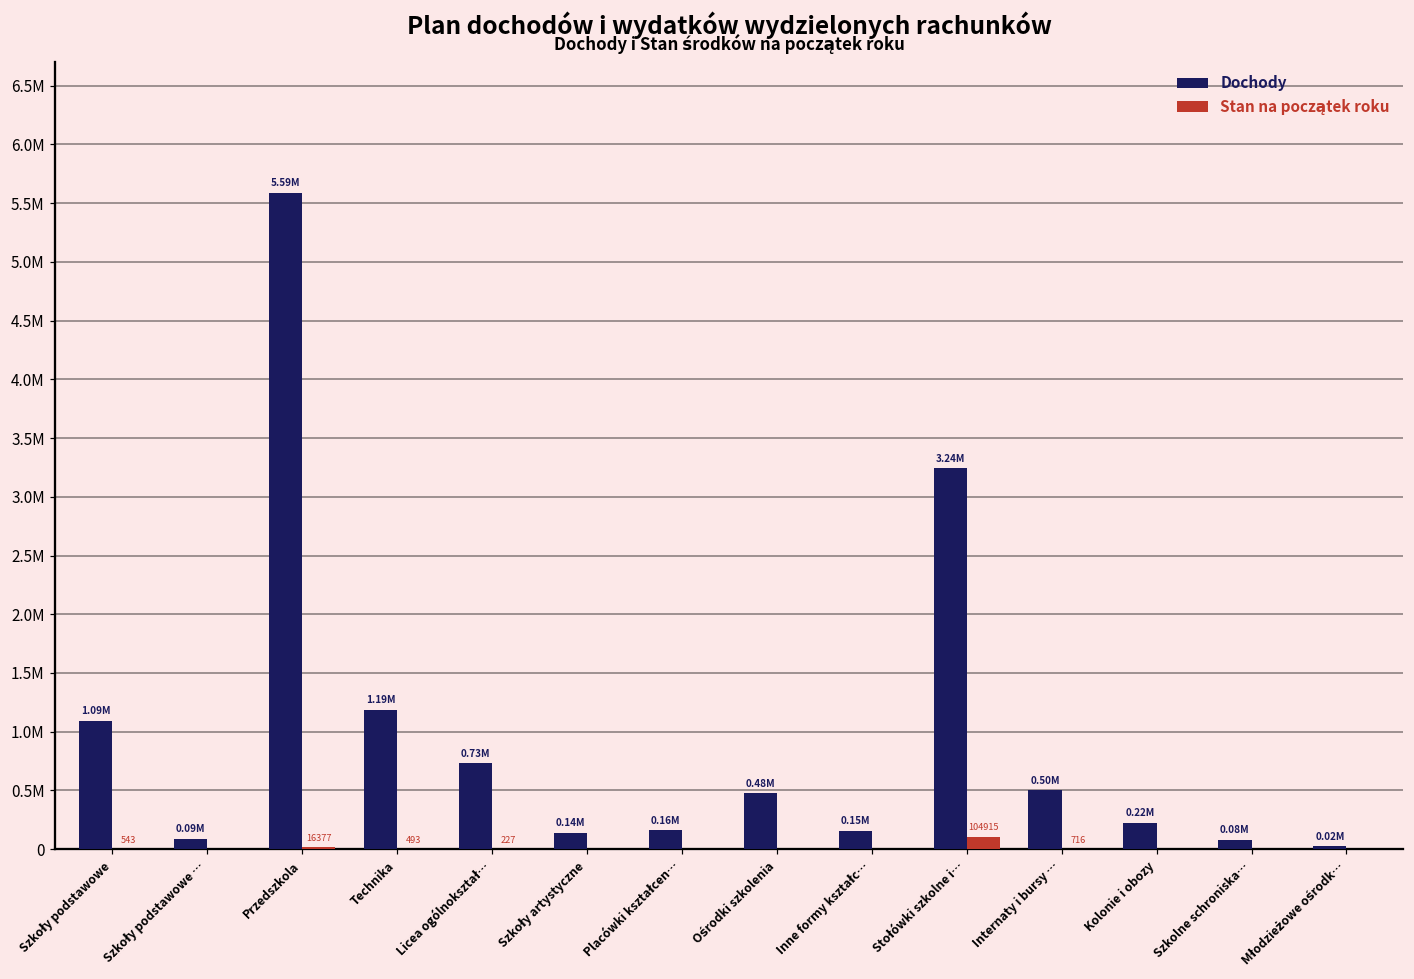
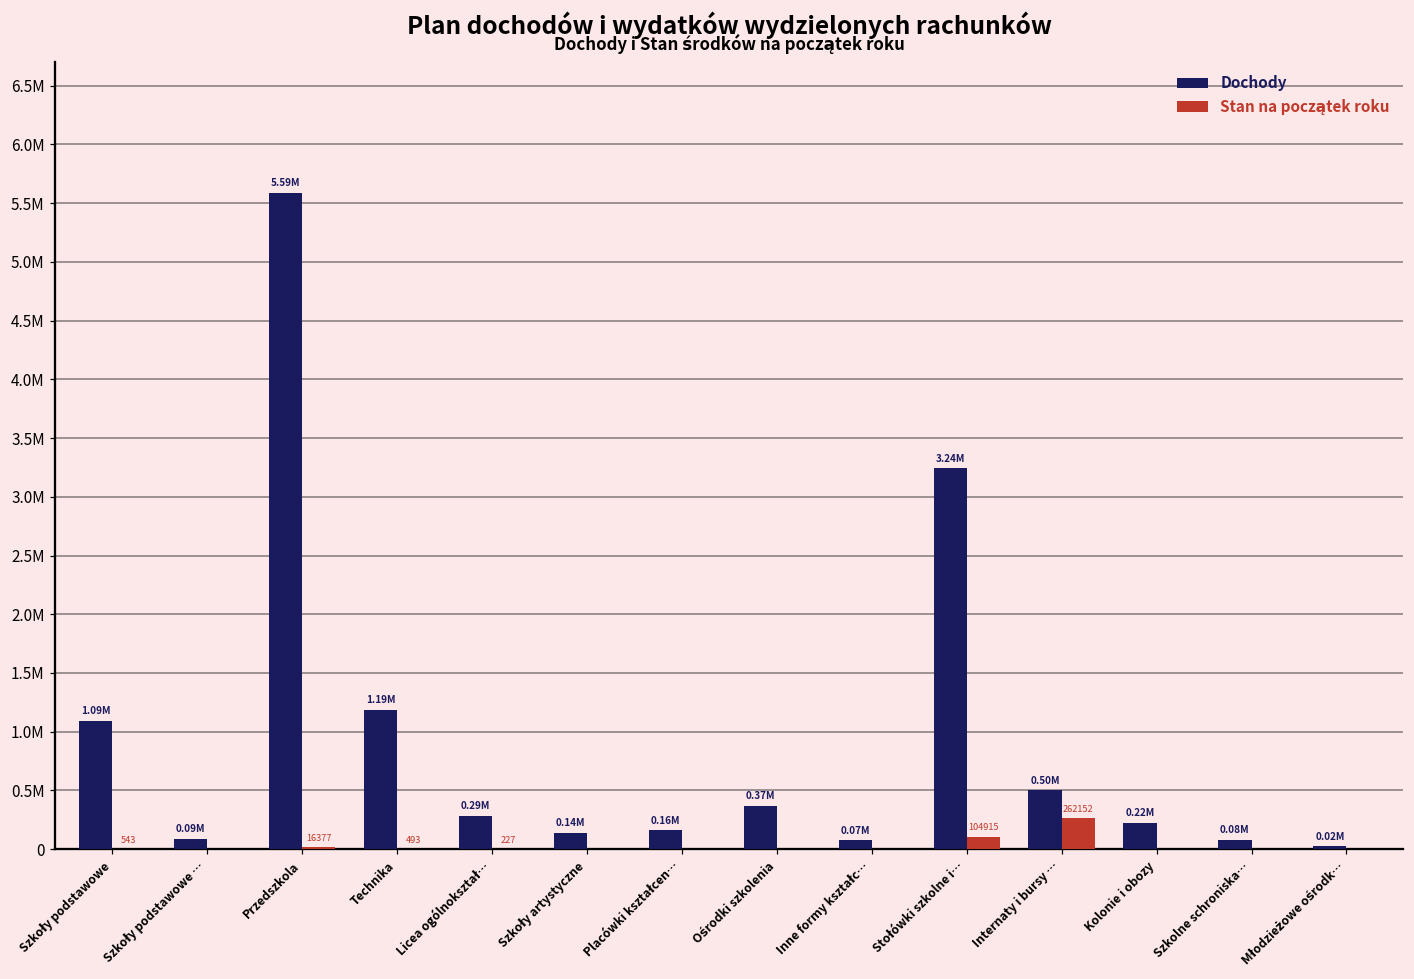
  {
    "Dochody": {
      "Szkoły podstawowe": "1.09M",
      "Szkoły podstawowe …": "0.09M",
      "Przedszkola": "5.59M",
      "Technika": "1.19M",
-     "Licea ogólnokształ…": "0.73M",
+     "Licea ogólnokształ…": "0.29M",
      "Szkoły artystyczne": "0.14M",
      "Placówki kształcen…": "0.16M",
-     "Ośrodki szkolenia": "0.48M",
-     "Inne formy kształc…": "0.15M",
+     "Ośrodki szkolenia": "0.37M",
+     "Inne formy kształc…": "0.07M",
      "Stołówki szkolne i…": "3.24M",
      "Internaty i bursy …": "0.50M",
      "Kolonie i obozy": "0.22M",
      "Szkolne schroniska…": "0.08M",
      "Młodzieżowe ośrodk…": "0.02M"
    },
    "Stan na początek roku": {
      "Szkoły podstawowe": "543",
      "Przedszkola": "16377",
      "Technika": "493",
      "Licea ogólnokształ…": "227",
      "Stołówki szkolne i…": "104915",
-     "Internaty i bursy …": "716"
+     "Internaty i bursy …": "262152"
    }
  }
